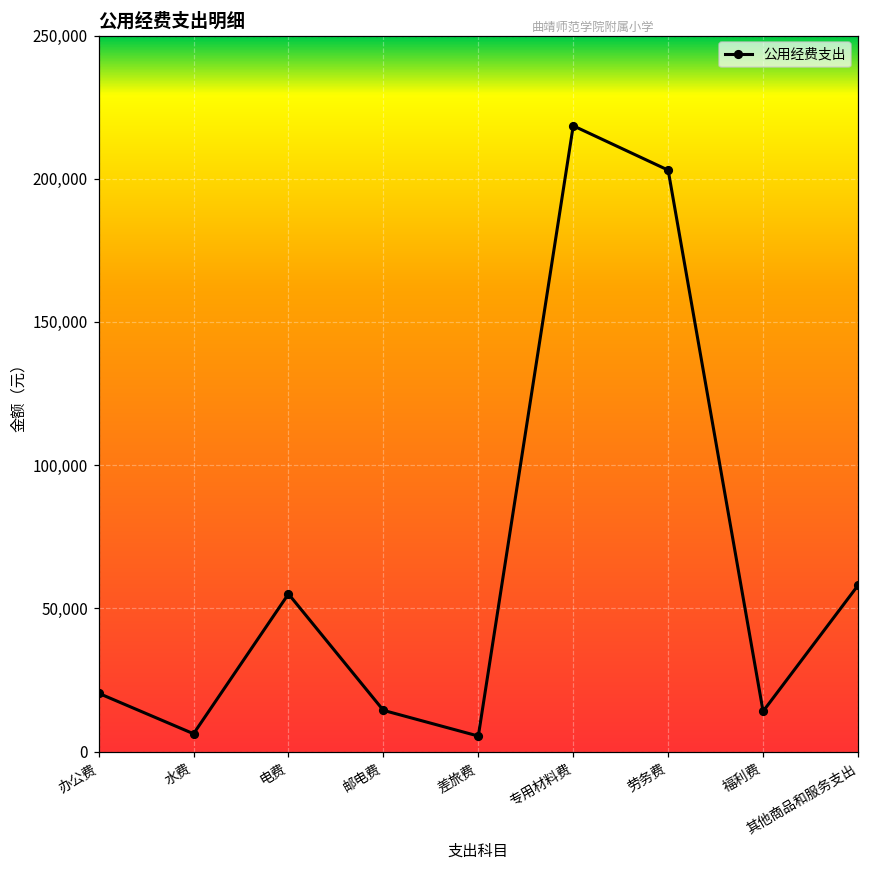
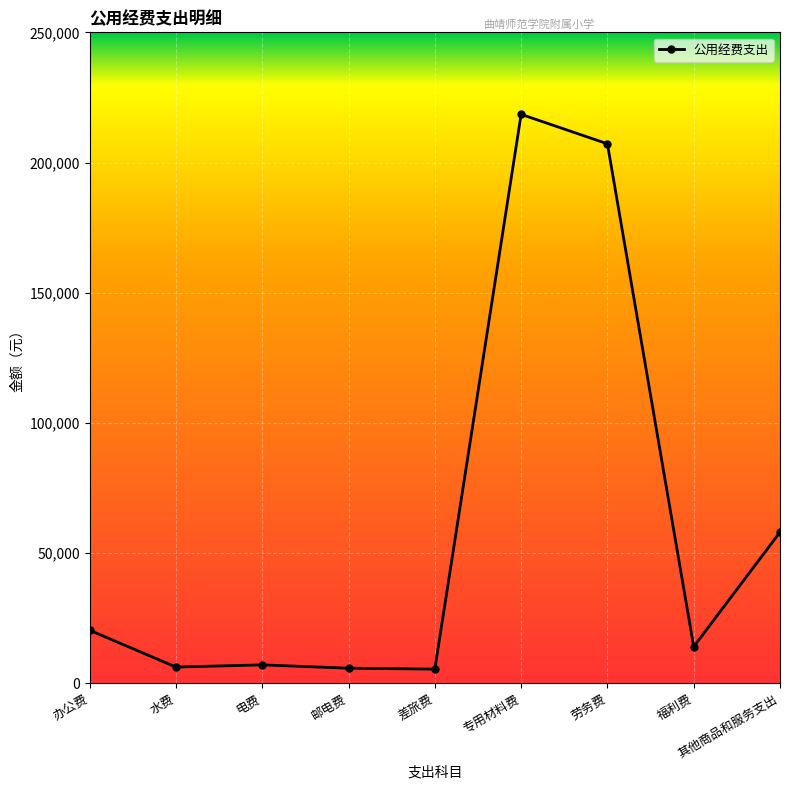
  {
    "办公费": "20,000",
    "水费": "6,000",
-   "电费": "55,000",
-   "邮电费": "14,000",
+   "电费": "7,000",
+   "邮电费": "6,000",
    "差旅费": "5,000",
    "专用材料费": "218,000",
-   "劳务费": "203,000",
+   "劳务费": "207,000",
    "福利费": "14,000",
    "其他商品和服务支出": "58,000"
  }
